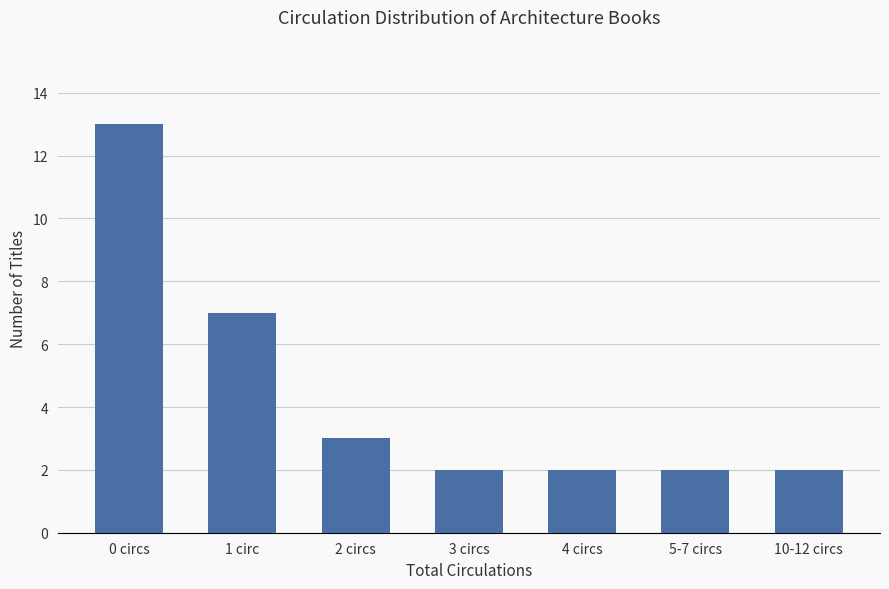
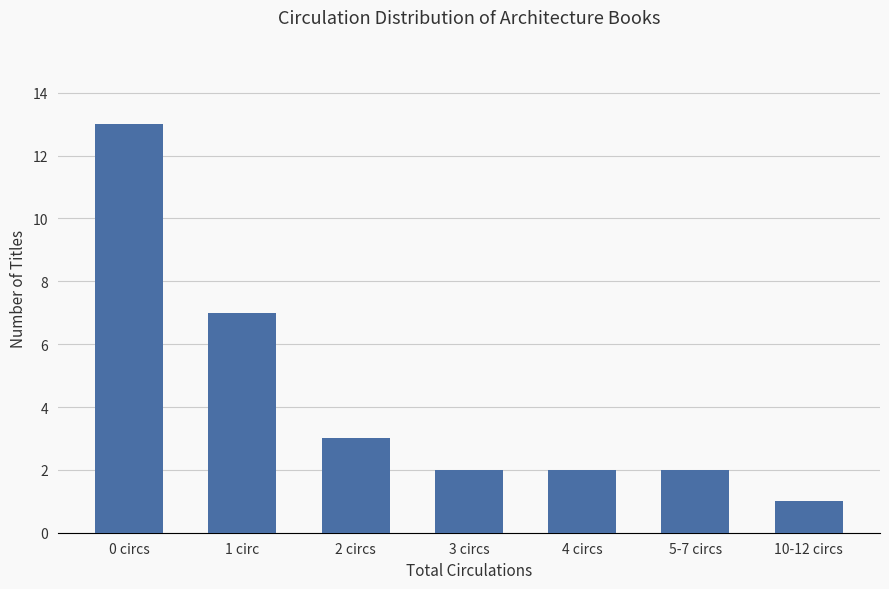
  {
    "0 circs": 13,
    "1 circ": 7,
    "2 circs": 3,
    "3 circs": 2,
    "4 circs": 2,
    "5-7 circs": 2,
-   "10-12 circs": 2
+   "10-12 circs": 1
  }
